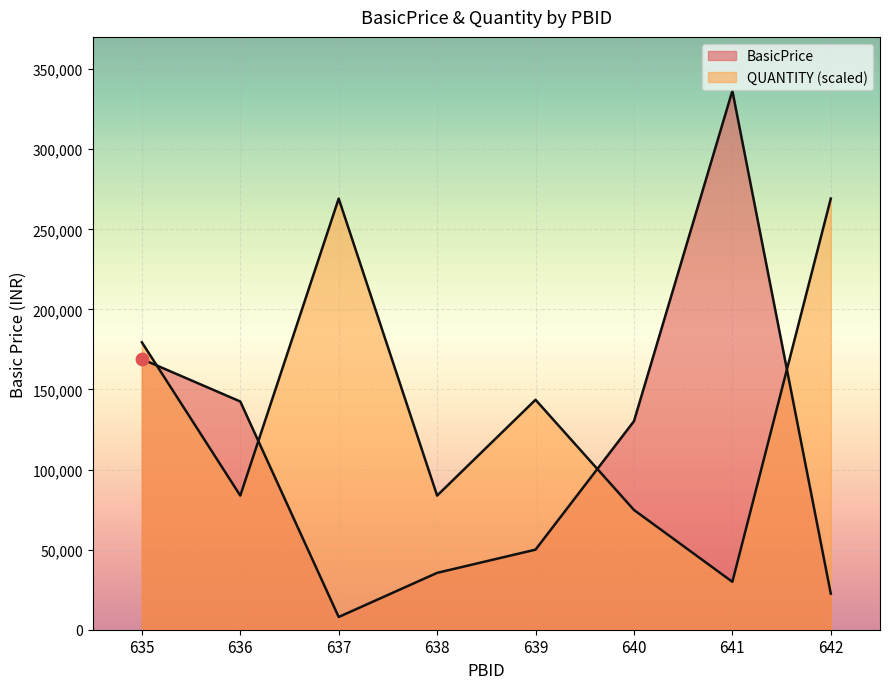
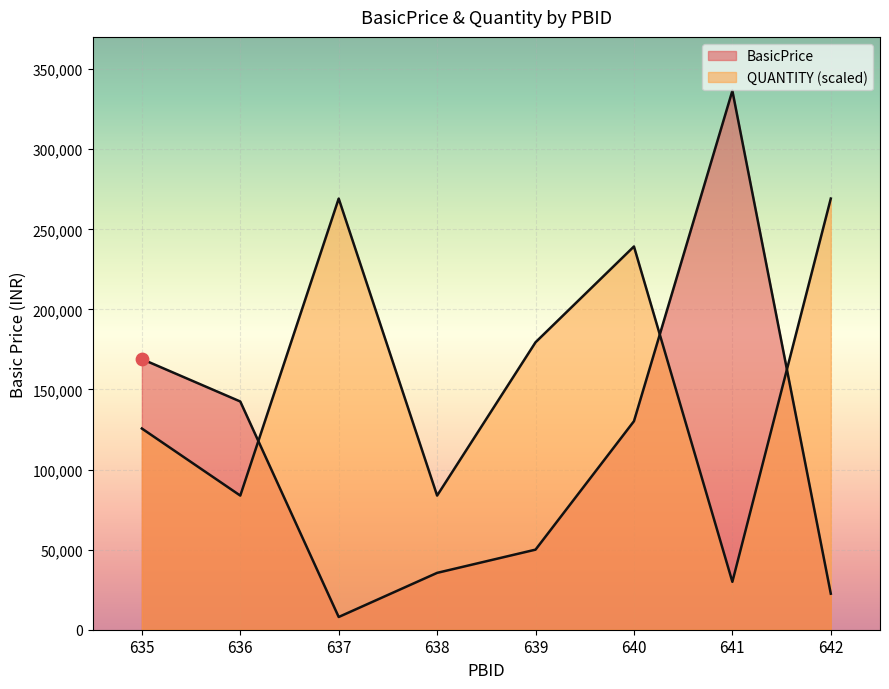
  {
    "QUANTITY (scaled)": {
-     "635": "179,000",
+     "635": "126,000",
      "636": "84,000",
      "637": "269,000",
      "638": "84,000",
-     "639": "144,000",
-     "640": "75,000",
+     "639": "179,000",
+     "640": "239,000",
      "641": "30,000",
      "642": "269,000"
    }
  }
